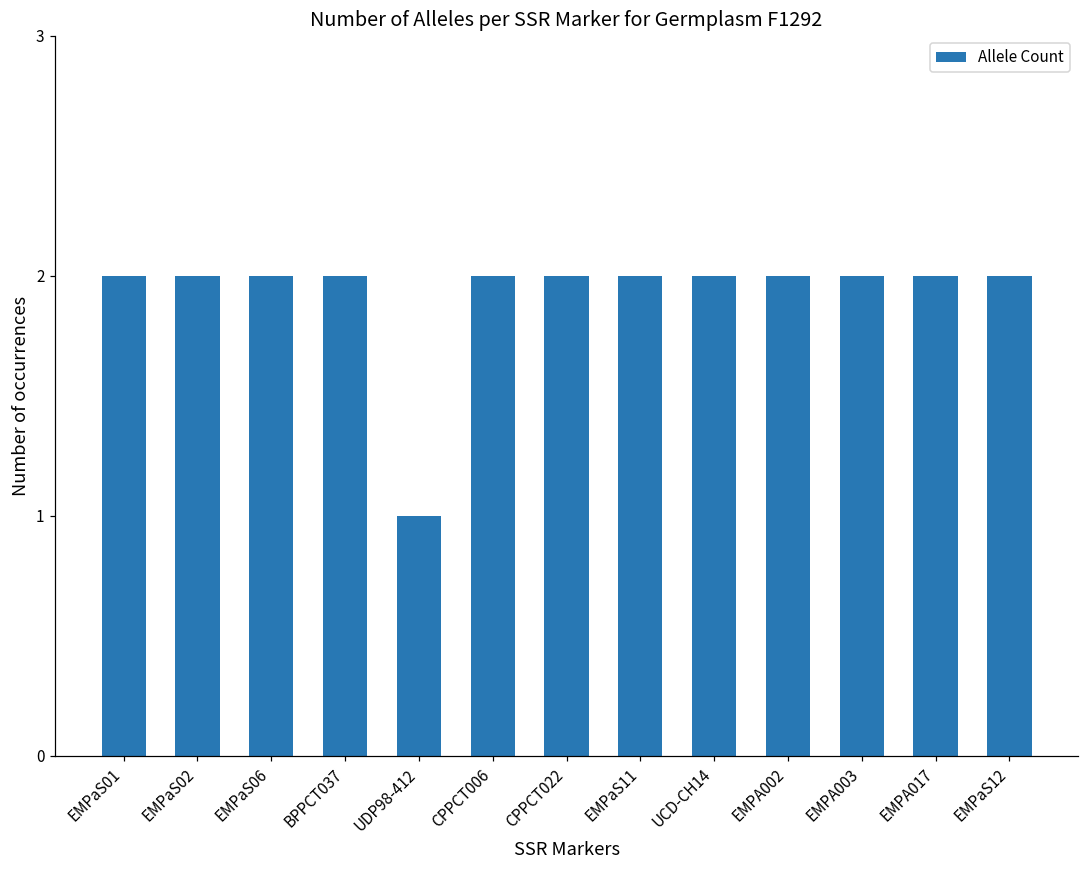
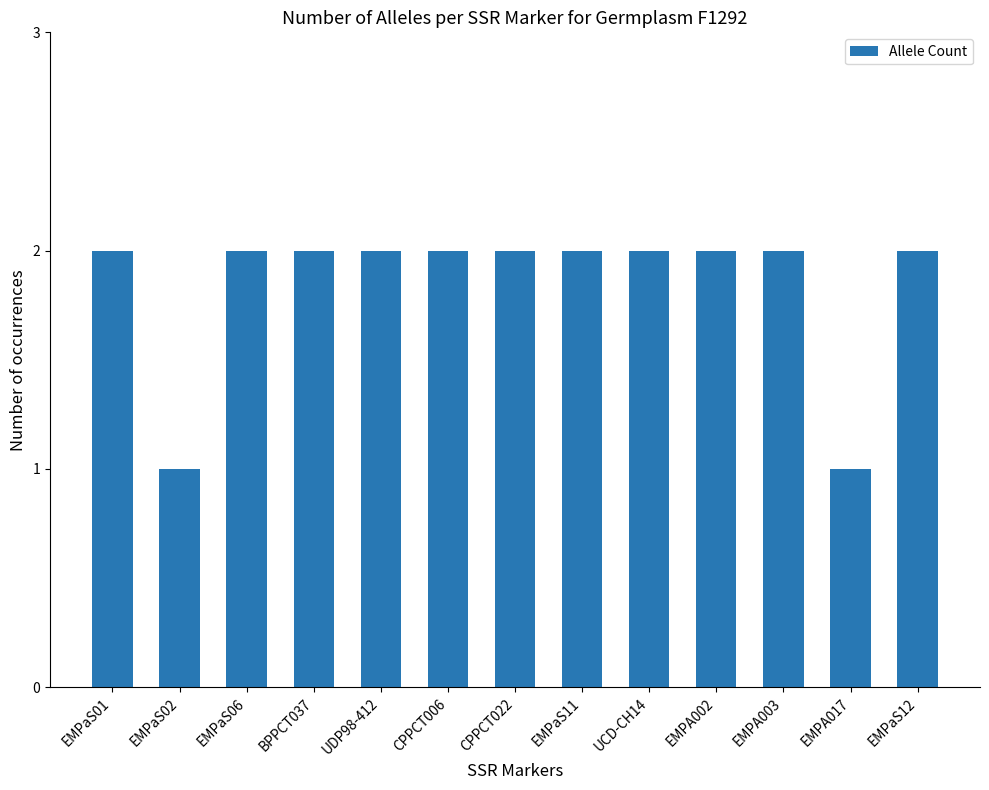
  {
    "EMPaS01": 2,
-   "EMPaS02": 2,
+   "EMPaS02": 1,
    "EMPaS06": 2,
    "BPPCT037": 2,
-   "UDP98-412": 1,
+   "UDP98-412": 2,
    "CPPCT006": 2,
    "CPPCT022": 2,
    "EMPaS11": 2,
    "UCD-CH14": 2,
    "EMPA002": 2,
    "EMPA003": 2,
-   "EMPA017": 2,
+   "EMPA017": 1,
    "EMPaS12": 2
  }
